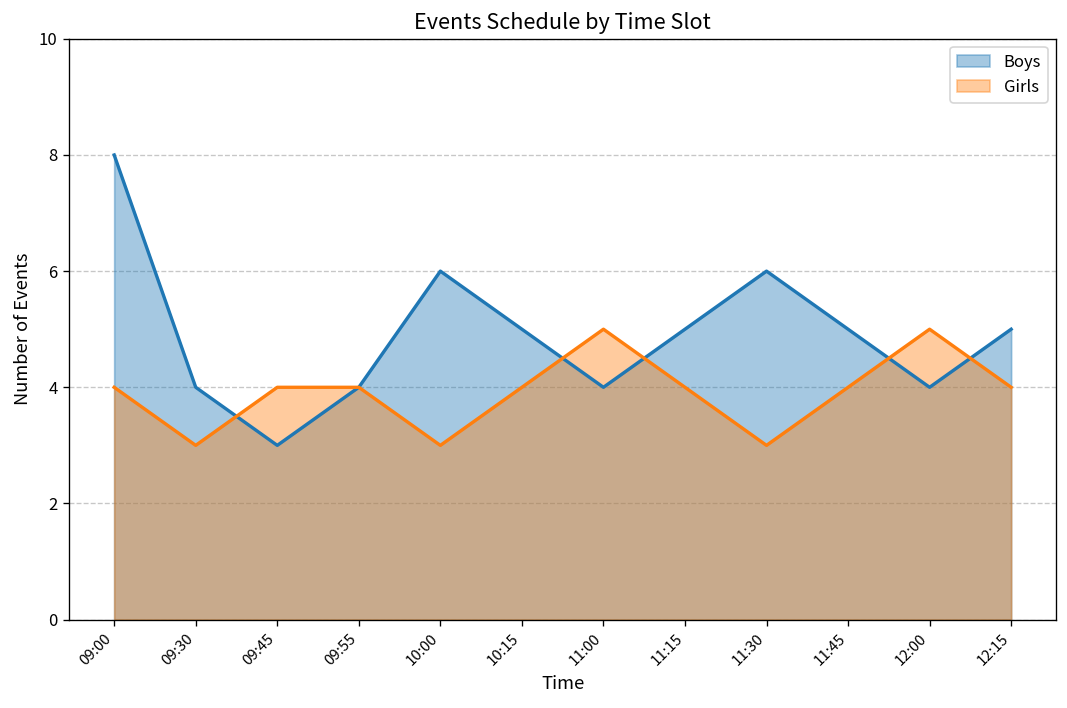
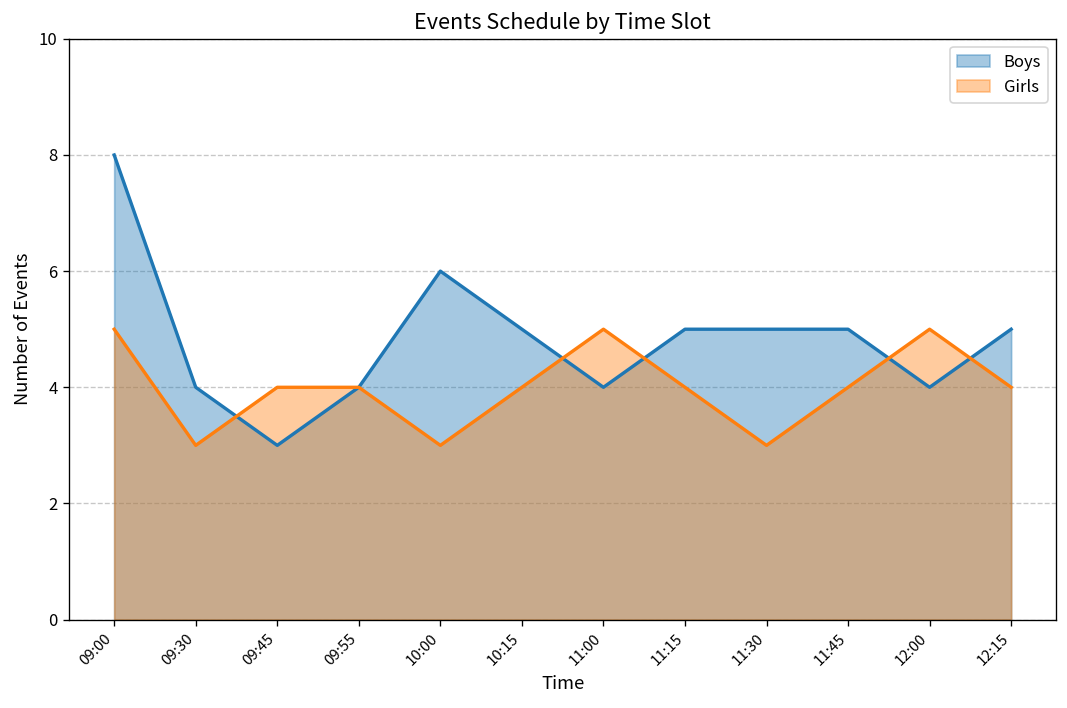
  {
    "Boys": {
      "09:00": 8,
      "09:30": 4,
      "09:45": 3,
      "10:00": 6,
      "10:15": 5,
      "11:00": 4,
      "11:15": 5,
-     "11:30": 6,
+     "11:30": 5,
      "11:45": 5,
      "12:00": 4,
      "12:15": 5
    },
    "Girls": {
-     "09:00": 4,
+     "09:00": 5,
      "09:30": 3,
      "09:45": 4,
      "10:00": 3,
      "10:15": 4,
      "11:00": 5,
      "11:15": 4,
      "11:30": 3,
      "11:45": 4,
      "12:00": 5,
      "12:15": 4
    }
  }
